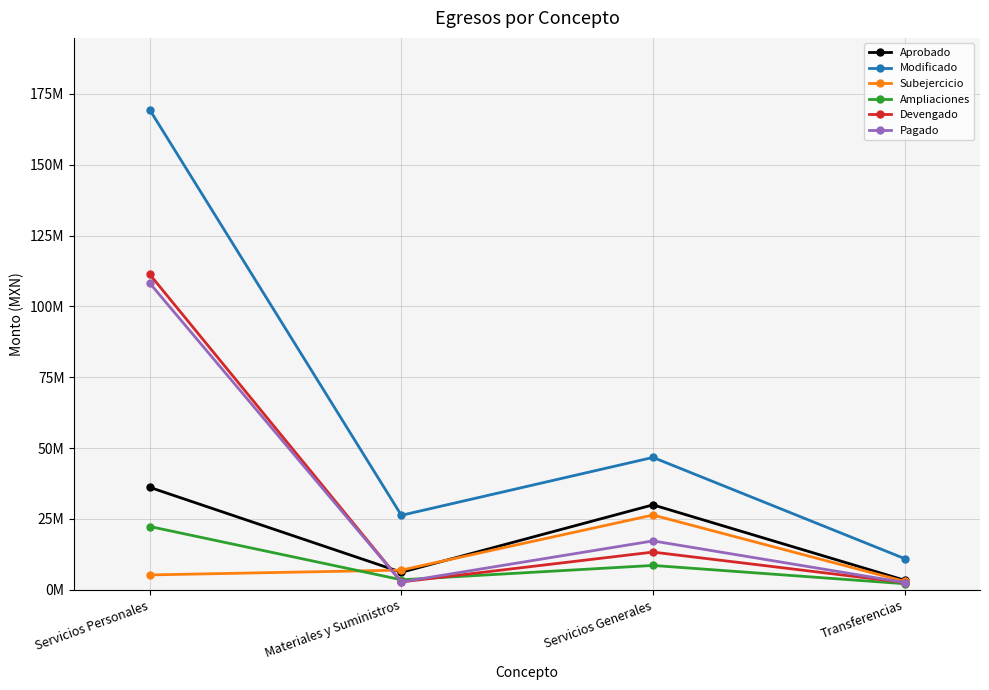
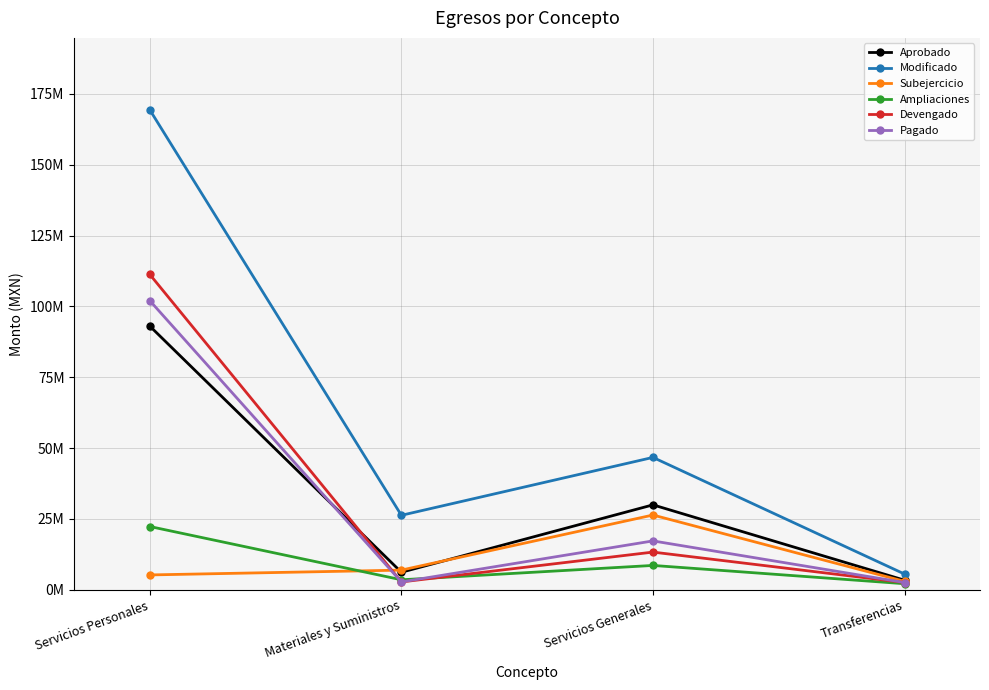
  {
    "Aprobado": {
-     "Servicios Personales": 36000000,
+     "Servicios Personales": 93000000,
      "Servicios Generales": 30000000
    },
    "Modificado": {
      "Servicios Personales": 169000000,
      "Materiales y Suministros": 26000000,
      "Servicios Generales": 47000000,
-     "Transferencias": 11000000
+     "Transferencias": 6000000
    },
    "Subejercicio": {
      "Servicios Personales": 5000000,
      "Servicios Generales": 26000000
    },
    "Ampliaciones": {
      "Servicios Personales": 22000000,
      "Servicios Generales": 9000000
    },
    "Devengado": {
      "Servicios Personales": 111000000,
      "Servicios Generales": 13000000
    },
    "Pagado": {
-     "Servicios Personales": 108000000,
+     "Servicios Personales": 102000000,
      "Servicios Generales": 17000000
    }
  }
